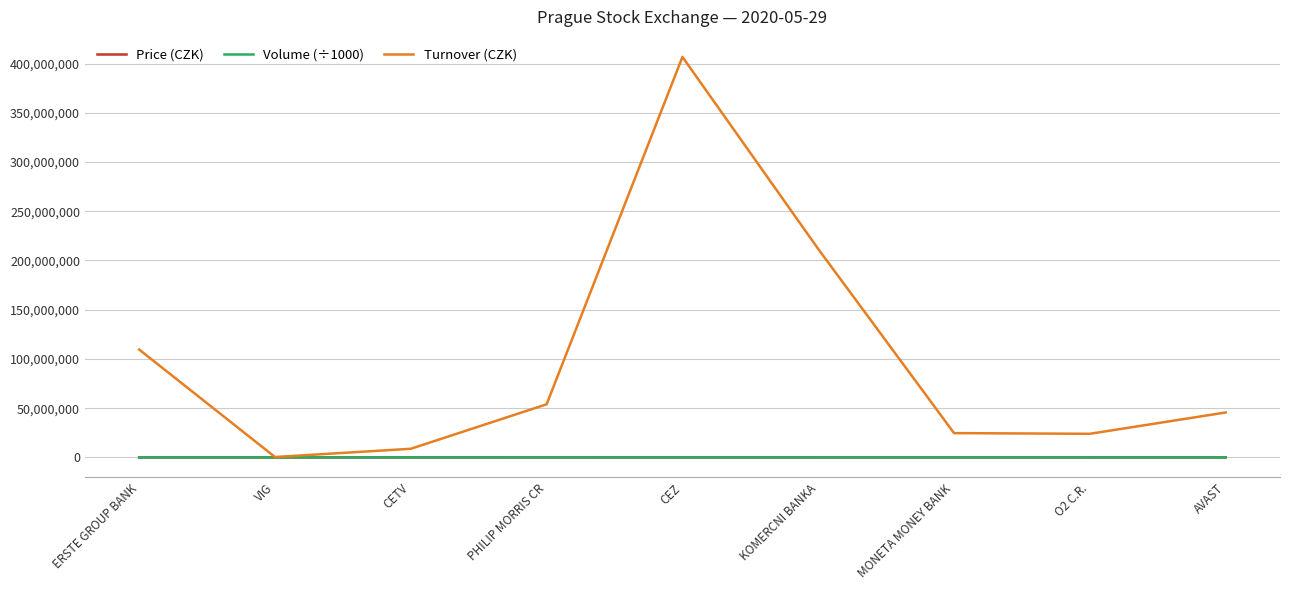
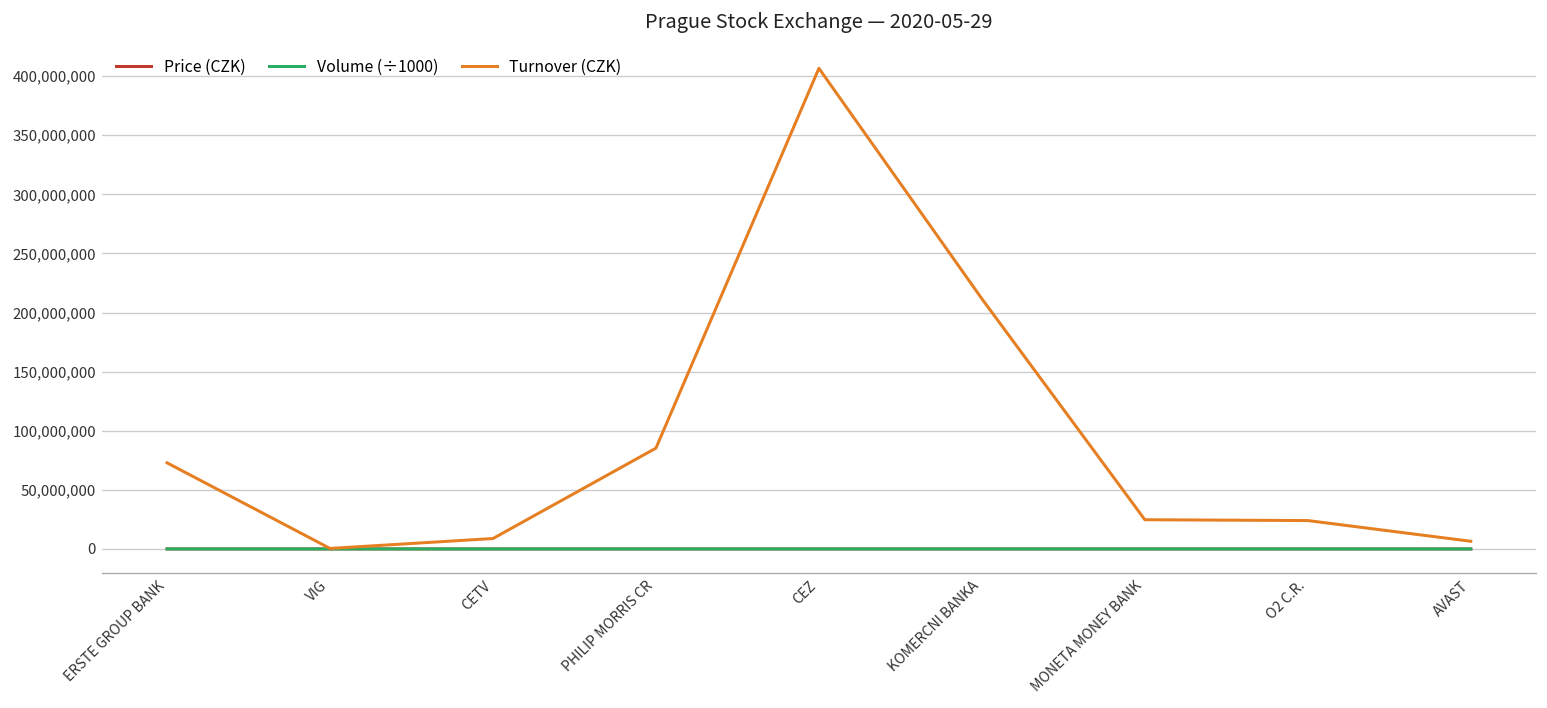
  {
    "Volume (÷1000)": {
      "ERSTE GROUP BANK": "0",
      "CETV": "0",
      "PHILIP MORRIS CR": "0",
      "CEZ": "0",
      "KOMERCNI BANKA": "0",
      "MONETA MONEY BANK": "0",
      "O2 C.R.": "0",
      "AVAST": "0"
    },
    "Turnover (CZK)": {
-     "ERSTE GROUP BANK": "110,000,000",
+     "ERSTE GROUP BANK": "70,000,000",
      "CETV": "10,000,000",
-     "PHILIP MORRIS CR": "50,000,000",
+     "PHILIP MORRIS CR": "90,000,000",
      "CEZ": "410,000,000",
      "KOMERCNI BANKA": "210,000,000",
      "MONETA MONEY BANK": "20,000,000",
      "O2 C.R.": "20,000,000",
-     "AVAST": "50,000,000"
+     "AVAST": "10,000,000"
    }
  }
